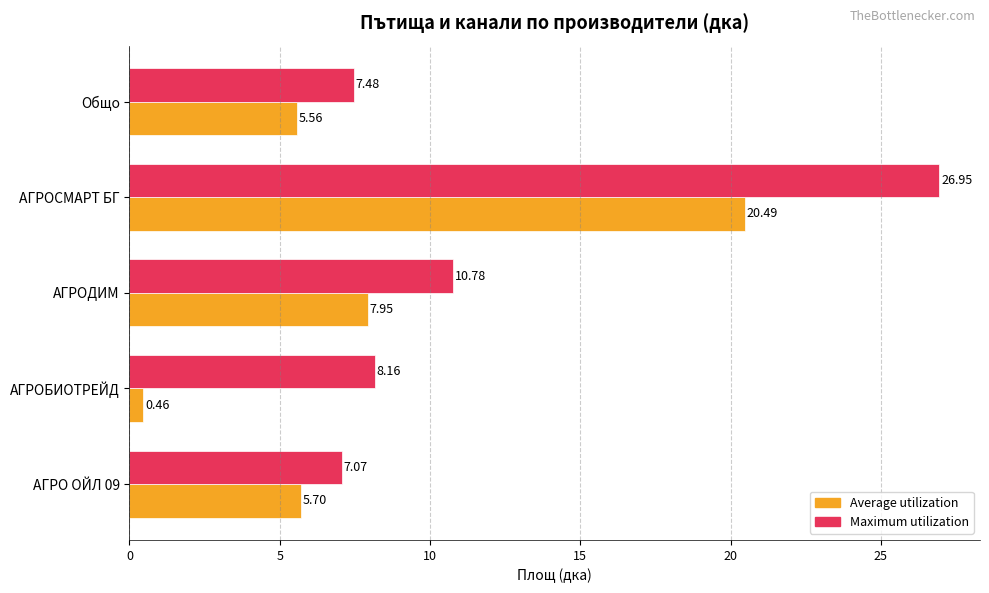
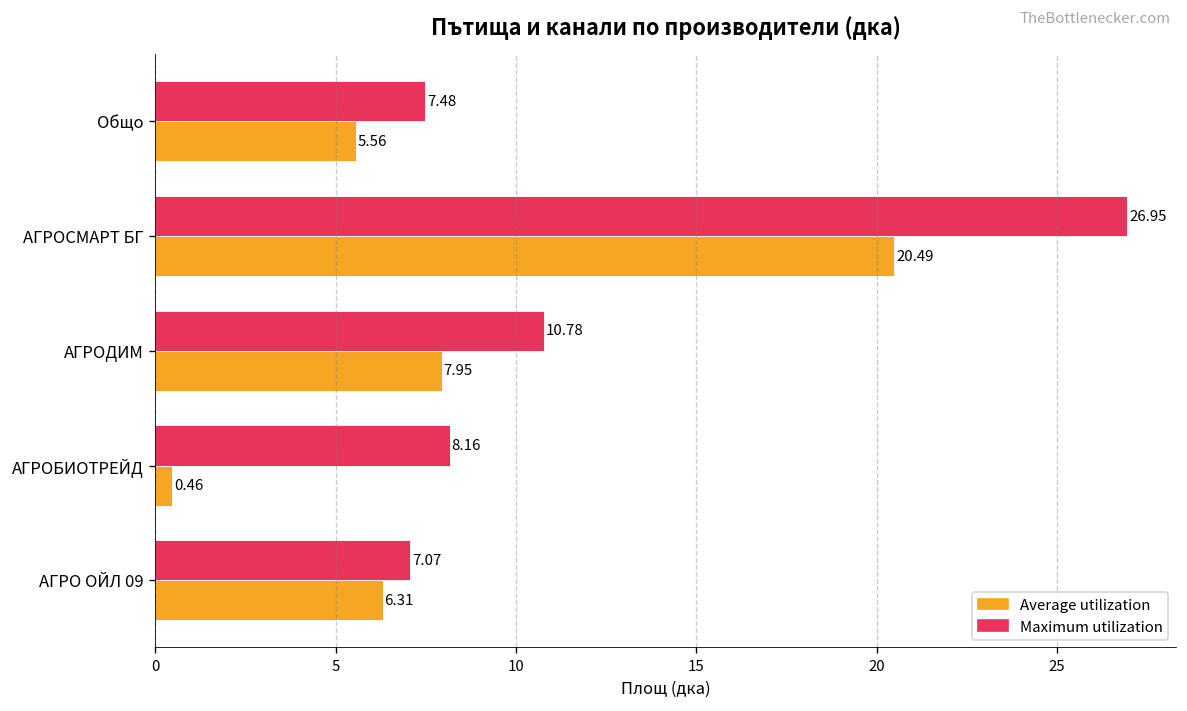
  {
    "Average utilization": {
      "Общо": 5.56,
      "АГРОСМАРТ БГ": 20.49,
      "АГРОДИМ": 7.95,
      "АГРОБИОТРЕЙД": 0.46,
-     "АГРО ОЙЛ 09": 5.70
+     "АГРО ОЙЛ 09": 6.31
    },
    "Maximum utilization": {
      "Общо": 7.48,
      "АГРОСМАРТ БГ": 26.95,
      "АГРОДИМ": 10.78,
      "АГРОБИОТРЕЙД": 8.16,
      "АГРО ОЙЛ 09": 7.07
    }
  }
